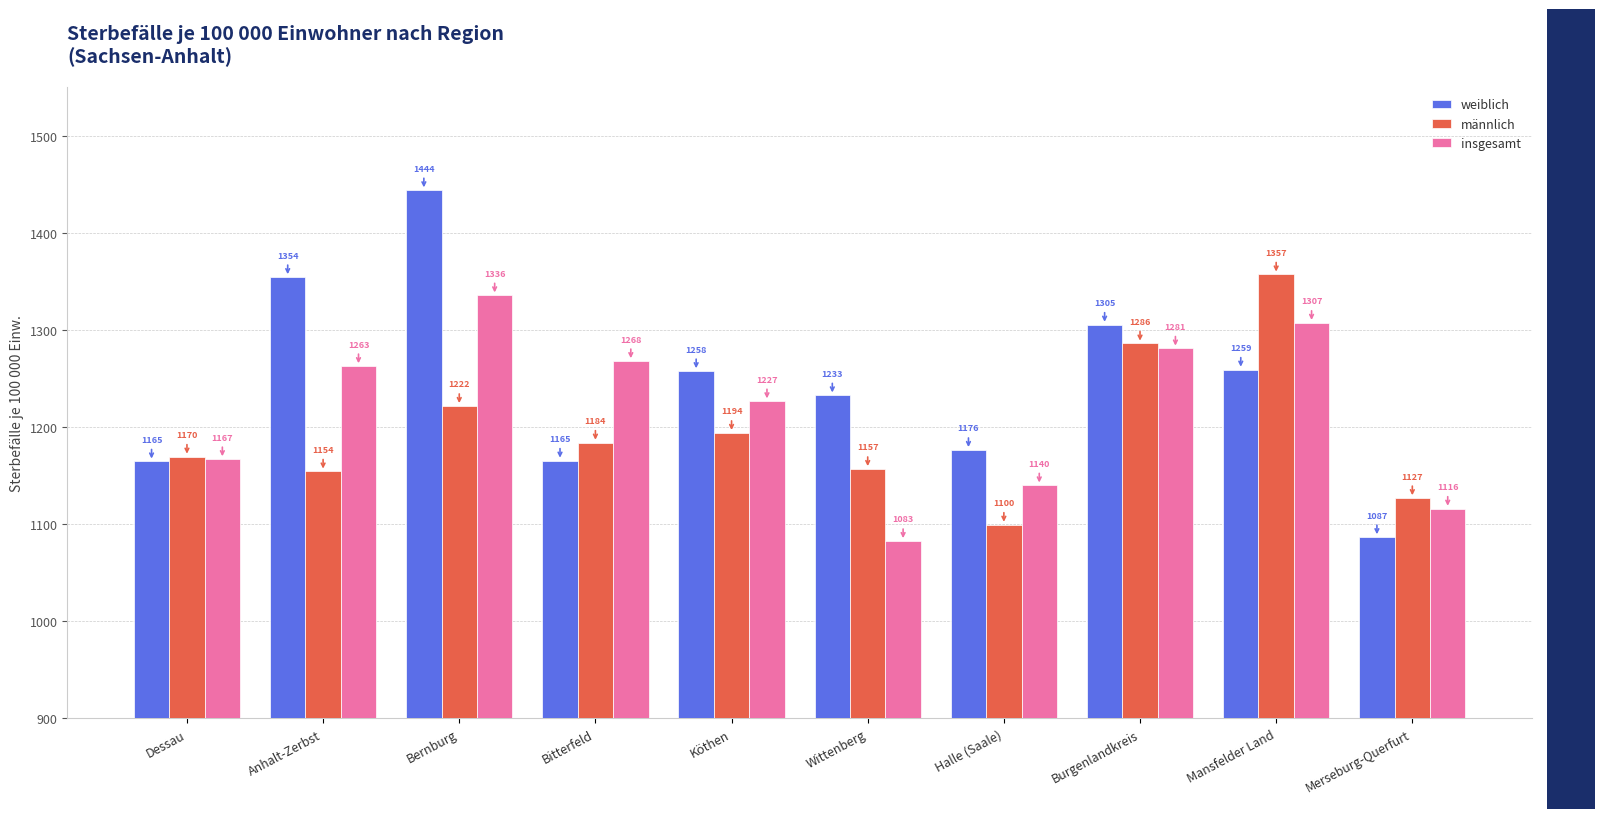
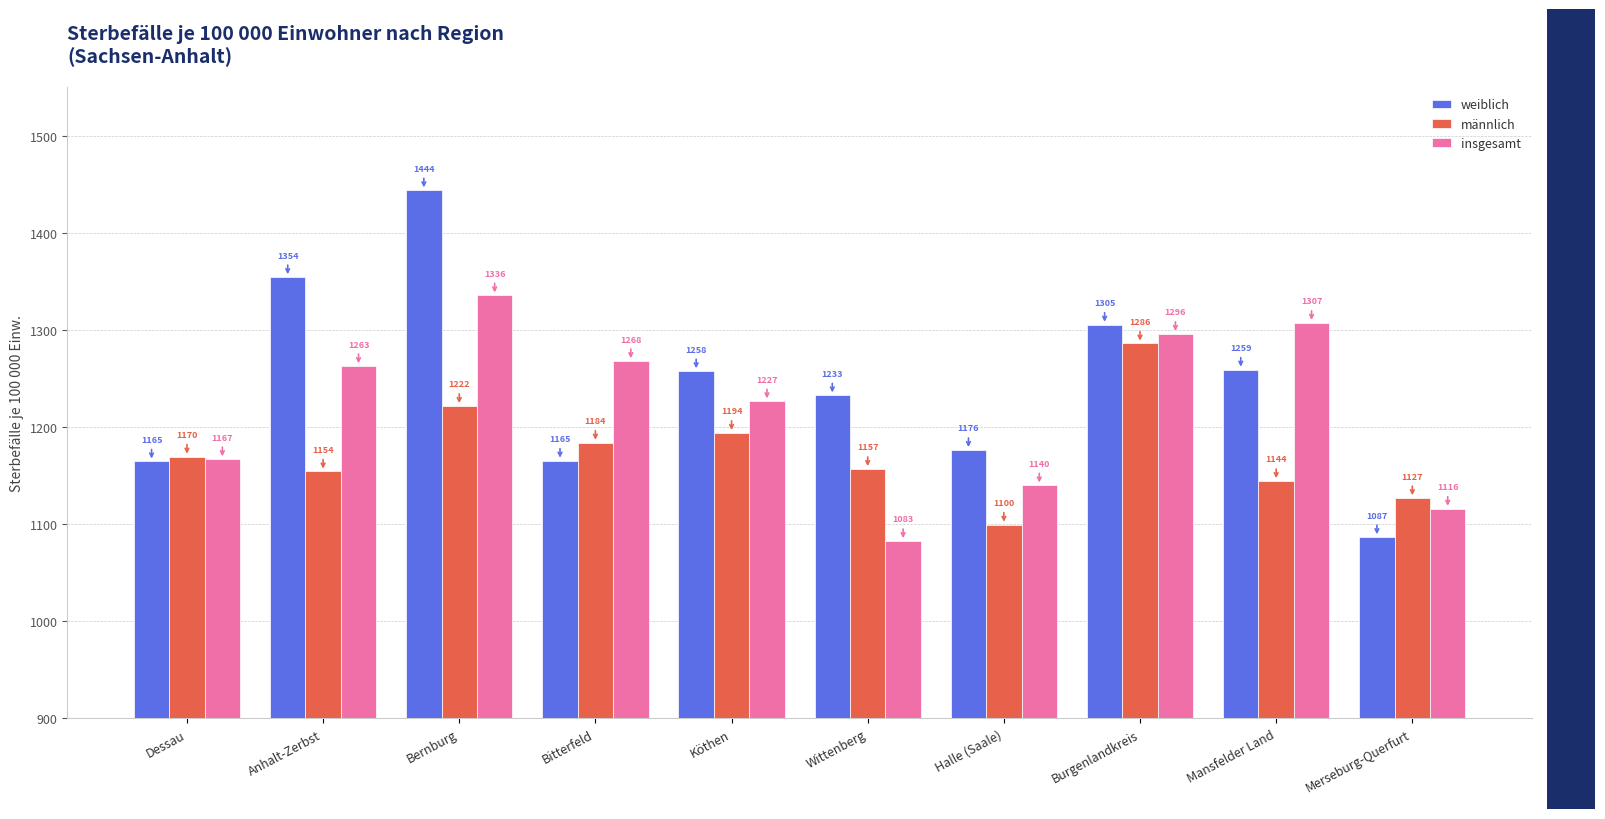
  {
    "weiblich": {
      "Dessau": 1165,
      "Anhalt-Zerbst": 1354,
      "Bernburg": 1444,
      "Bitterfeld": 1165,
      "Köthen": 1258,
      "Wittenberg": 1233,
      "Halle (Saale)": 1176,
      "Burgenlandkreis": 1305,
      "Mansfelder Land": 1259,
      "Merseburg-Querfurt": 1087
    },
    "männlich": {
      "Dessau": 1170,
      "Anhalt-Zerbst": 1154,
      "Bernburg": 1222,
      "Bitterfeld": 1184,
      "Köthen": 1194,
      "Wittenberg": 1157,
      "Halle (Saale)": 1100,
      "Burgenlandkreis": 1286,
-     "Mansfelder Land": 1357,
+     "Mansfelder Land": 1144,
      "Merseburg-Querfurt": 1127
    },
    "insgesamt": {
      "Dessau": 1167,
      "Anhalt-Zerbst": 1263,
      "Bernburg": 1336,
      "Bitterfeld": 1268,
      "Köthen": 1227,
      "Wittenberg": 1083,
      "Halle (Saale)": 1140,
-     "Burgenlandkreis": 1281,
+     "Burgenlandkreis": 1296,
      "Mansfelder Land": 1307,
      "Merseburg-Querfurt": 1116
    }
  }
